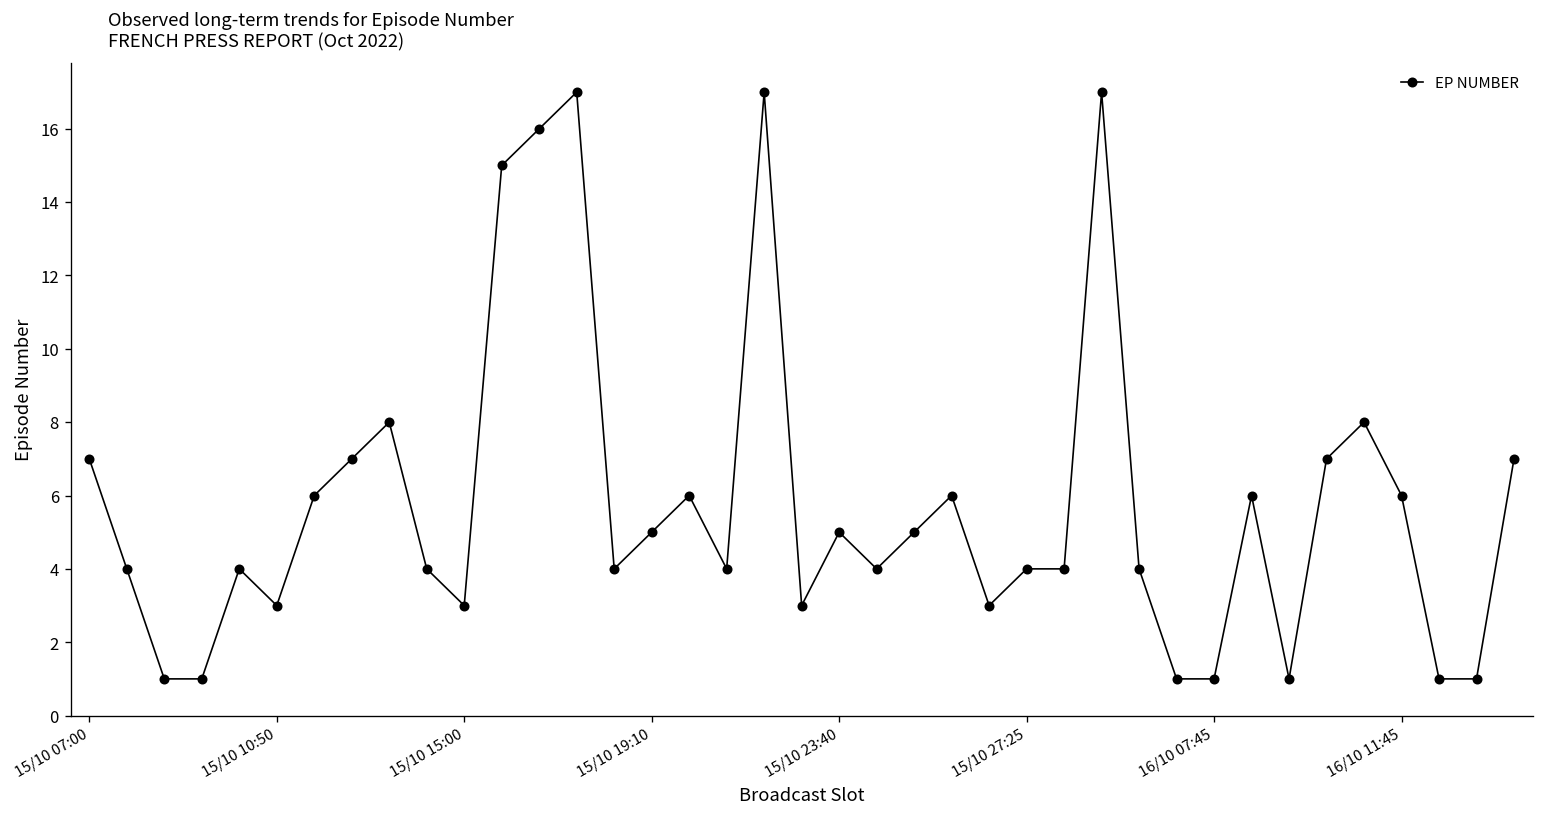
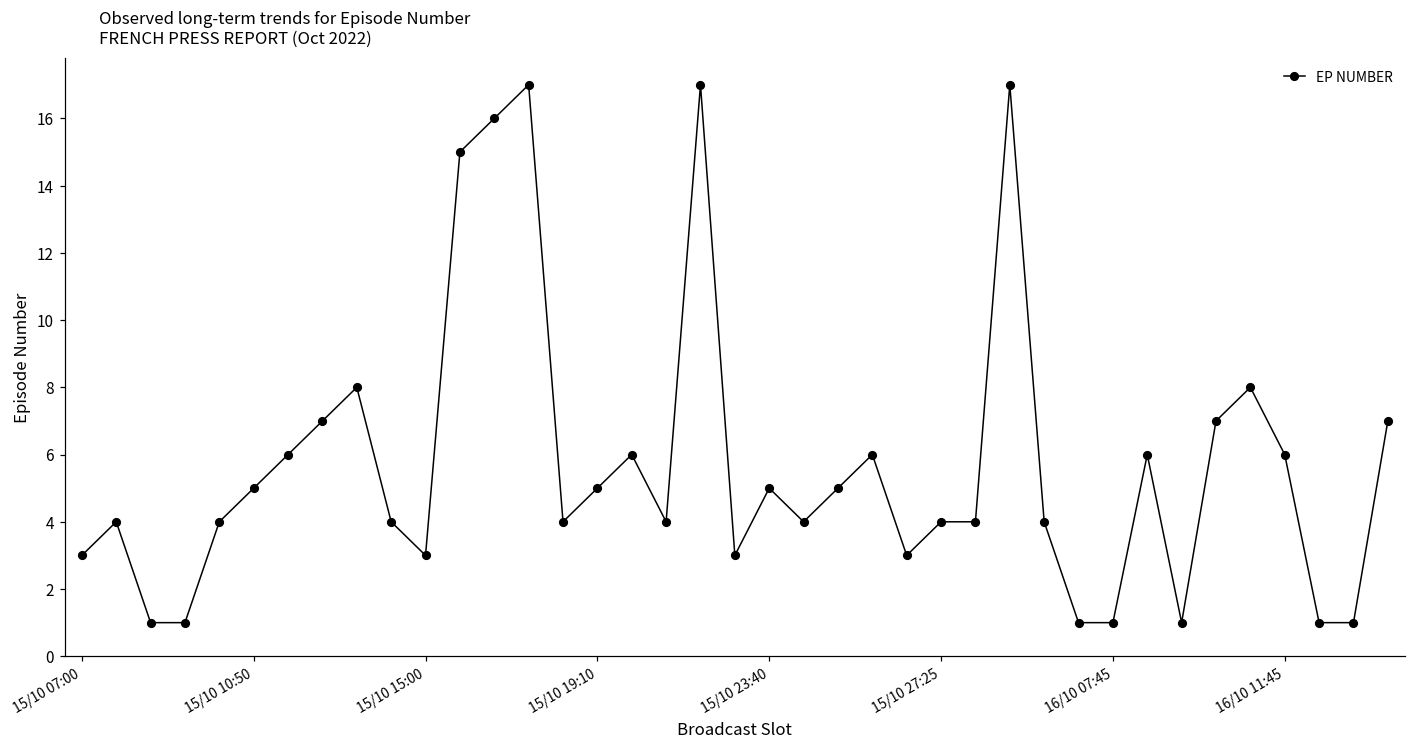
  {
-   "15/10 07:00": 7,
-   "15/10 10:50": 3,
+   "15/10 07:00": 3,
+   "15/10 10:50": 5,
    "15/10 15:00": 3,
    "15/10 19:10": 5,
    "15/10 23:40": 5,
    "15/10 27:25": 4,
    "16/10 07:45": 1,
    "16/10 11:45": 6
  }
